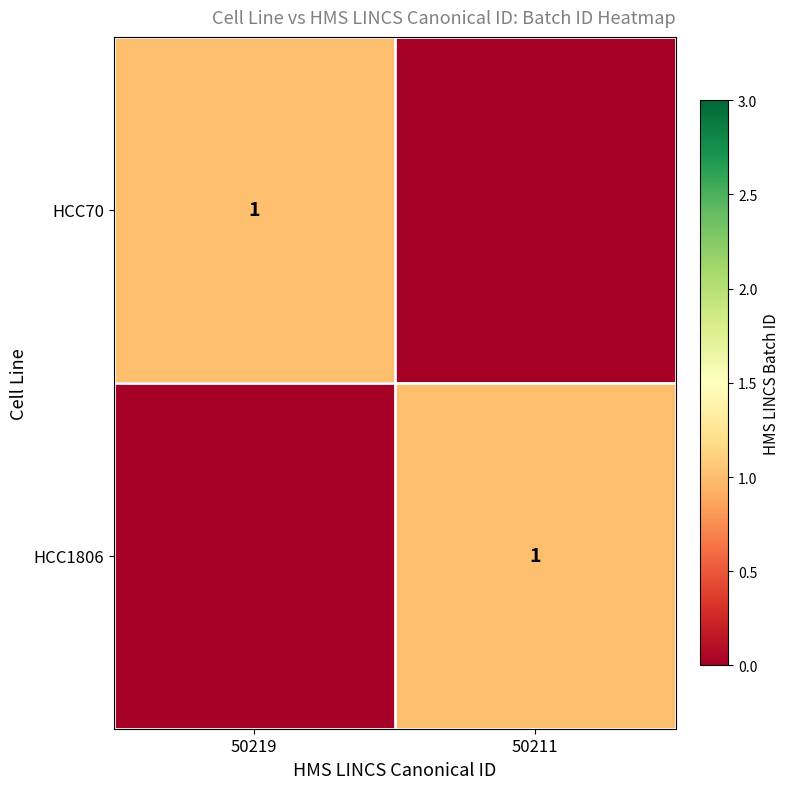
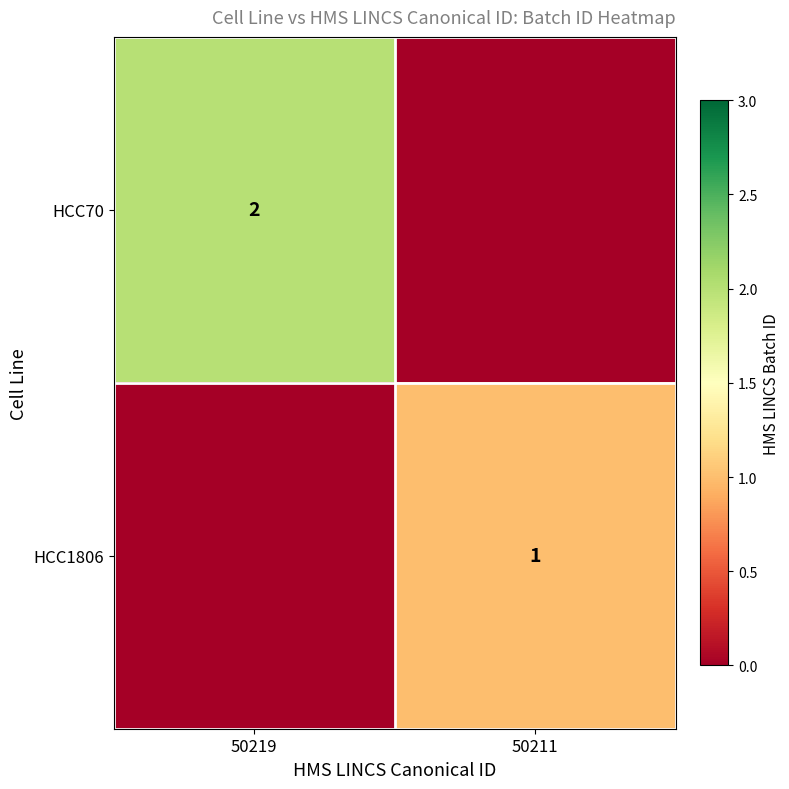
  {
    "HCC70": {
-     "50219": 1
+     "50219": 2
    },
    "HCC1806": {
      "50211": 1
    }
  }
